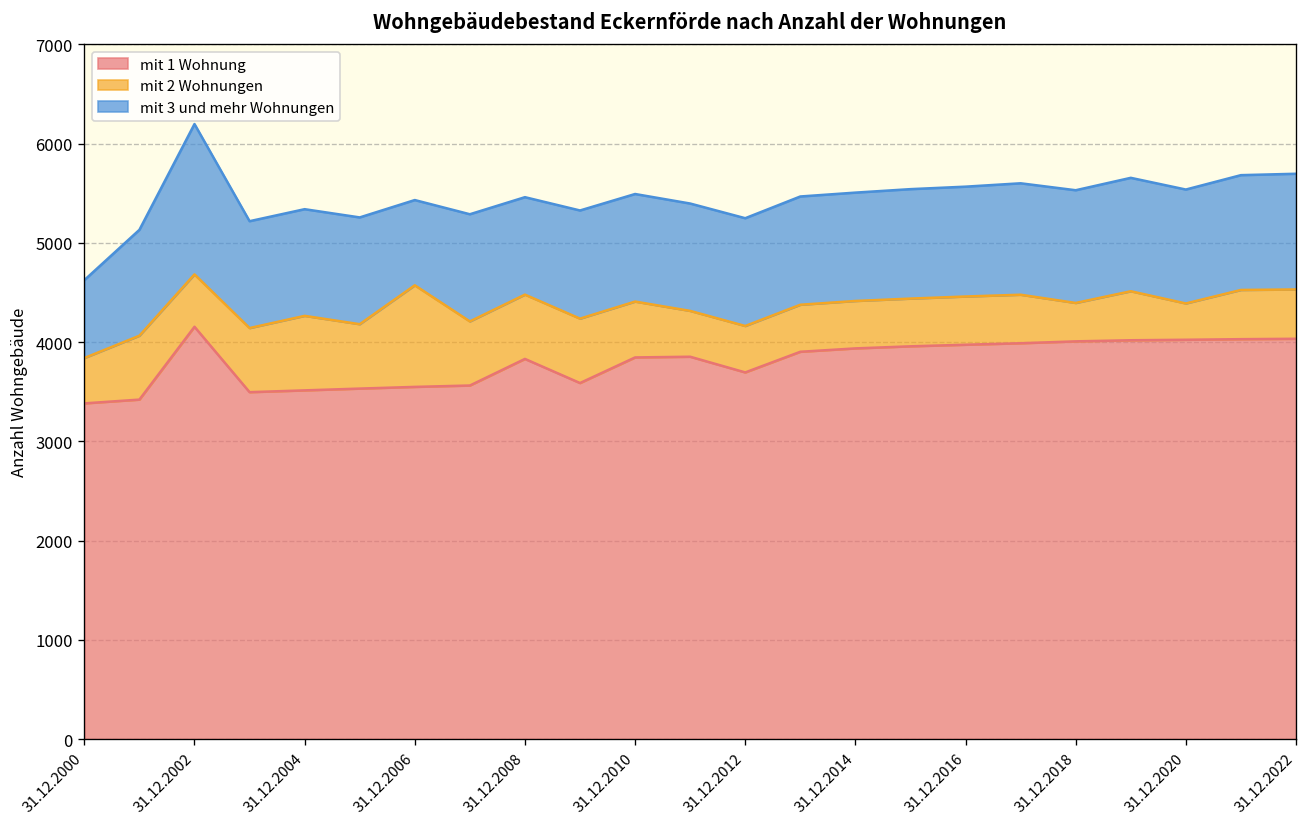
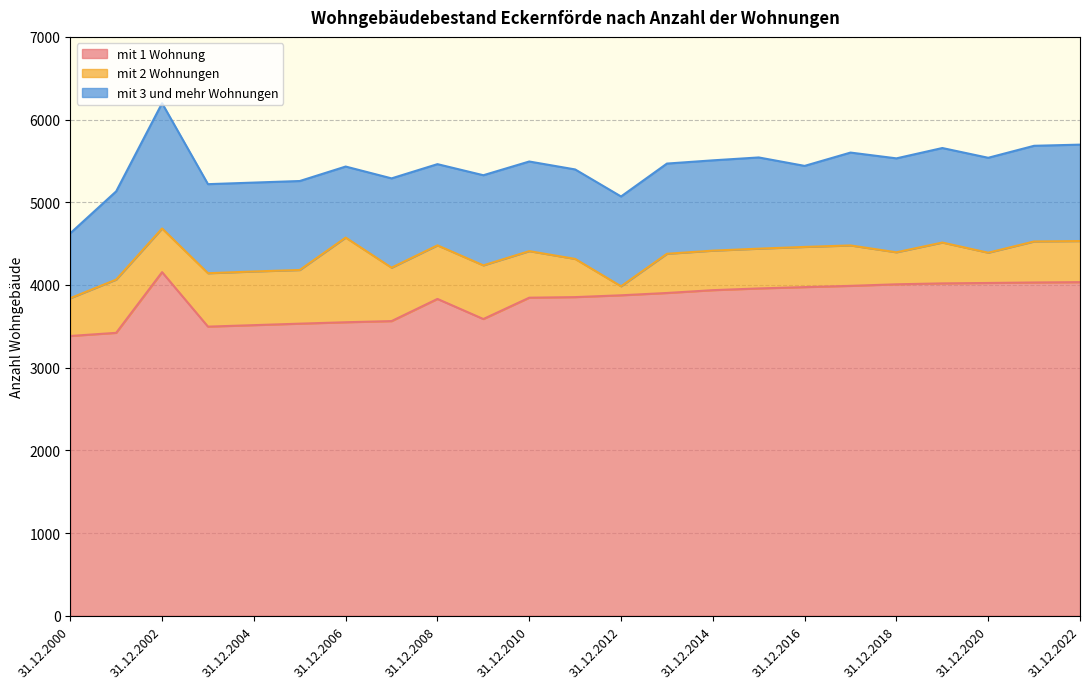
  {
    "mit 1 Wohnung": {
      "31.12.2000": 3400,
      "31.12.2002": 4200,
      "31.12.2004": 3500,
      "31.12.2006": 3500,
      "31.12.2008": 3800,
      "31.12.2010": 3800,
-     "31.12.2012": 3700,
+     "31.12.2012": 3900,
      "31.12.2014": 3900,
      "31.12.2016": 4000,
      "31.12.2018": 4000,
      "31.12.2020": 4000,
      "31.12.2022": 4000
    },
    "mit 2 Wohnungen": {
      "31.12.2000": 500,
      "31.12.2002": 500,
-     "31.12.2004": 800,
+     "31.12.2004": 600,
      "31.12.2006": 1000,
      "31.12.2008": 600,
      "31.12.2010": 600,
-     "31.12.2012": 500,
+     "31.12.2012": 100,
      "31.12.2014": 500,
      "31.12.2016": 500,
      "31.12.2018": 400,
      "31.12.2020": 400,
      "31.12.2022": 500
    },
    "mit 3 und mehr Wohnungen": {
      "31.12.2000": 800,
      "31.12.2004": 1100,
      "31.12.2006": 900,
      "31.12.2008": 1000,
      "31.12.2010": 1100,
      "31.12.2012": 1100,
      "31.12.2014": 1100,
-     "31.12.2016": 1100,
+     "31.12.2016": 1000,
      "31.12.2018": 1100,
      "31.12.2020": 1100,
      "31.12.2022": 1200
    }
  }
